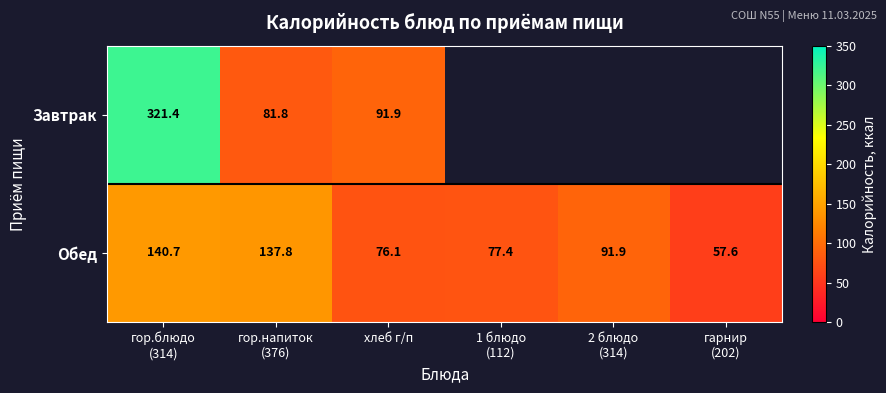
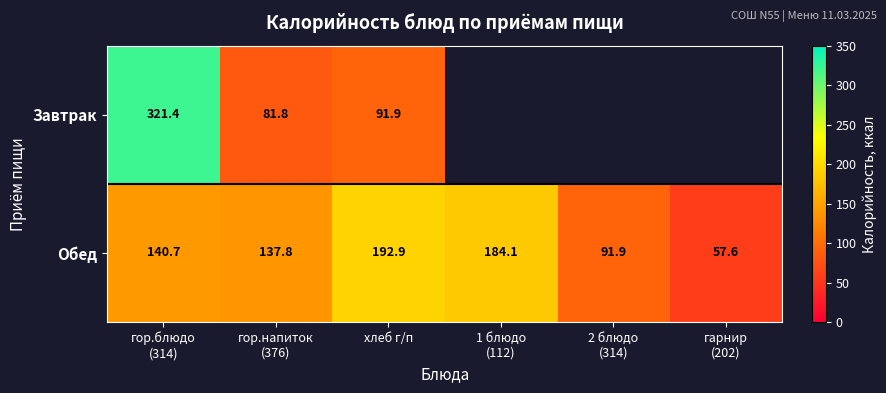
  {
    "Завтрак": {
      "гор.блюдо (314)": 321.4,
      "гор.напиток (376)": 81.8,
      "хлеб г/п": 91.9
    },
    "Обед": {
      "гор.блюдо (314)": 140.7,
      "гор.напиток (376)": 137.8,
-     "хлеб г/п": 76.1,
-     "1 блюдо (112)": 77.4,
+     "хлеб г/п": 192.9,
+     "1 блюдо (112)": 184.1,
      "2 блюдо (314)": 91.9,
      "гарнир (202)": 57.6
    }
  }
